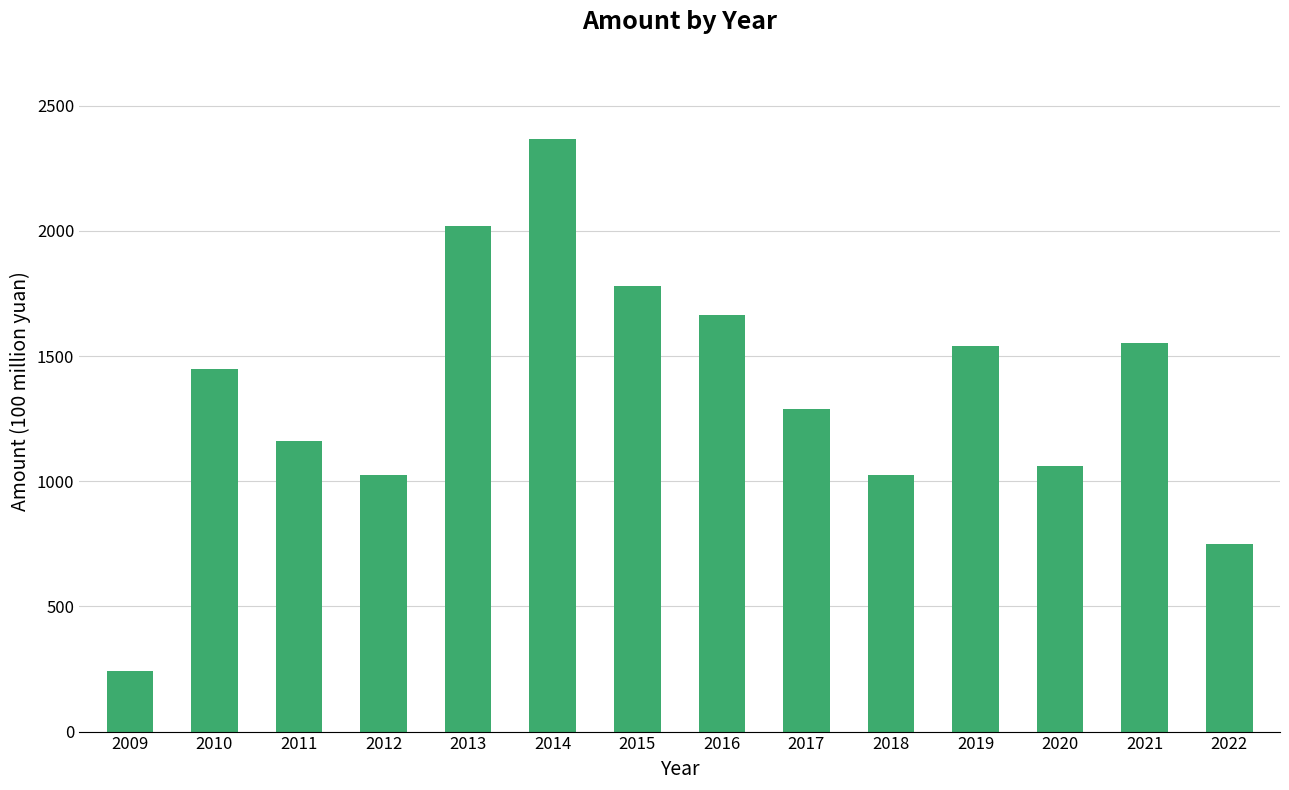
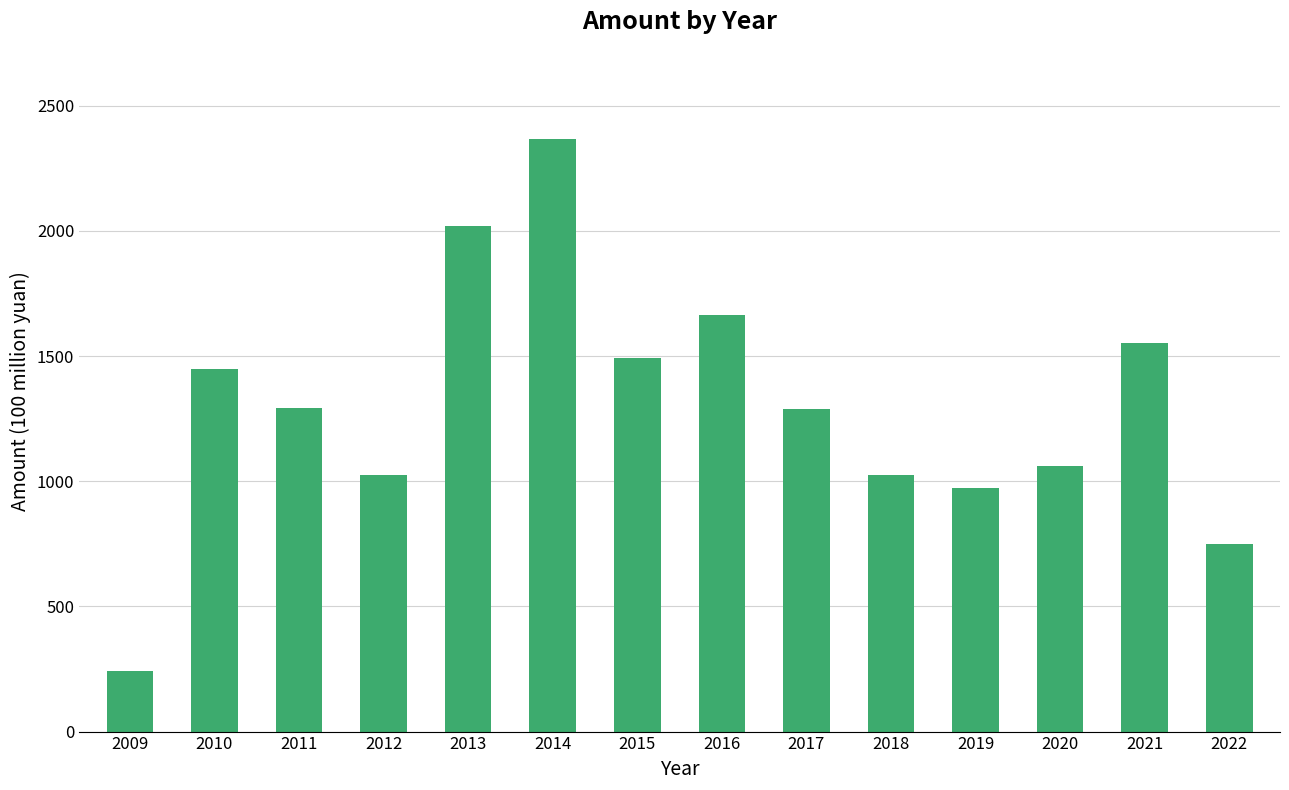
  {
    "2009": 240,
    "2010": 1450,
-   "2011": 1160,
+   "2011": 1290,
    "2012": 1030,
    "2013": 2020,
    "2014": 2370,
-   "2015": 1780,
+   "2015": 1490,
    "2016": 1670,
    "2017": 1290,
    "2018": 1020,
-   "2019": 1540,
+   "2019": 970,
    "2020": 1060,
    "2021": 1550,
    "2022": 750
  }
